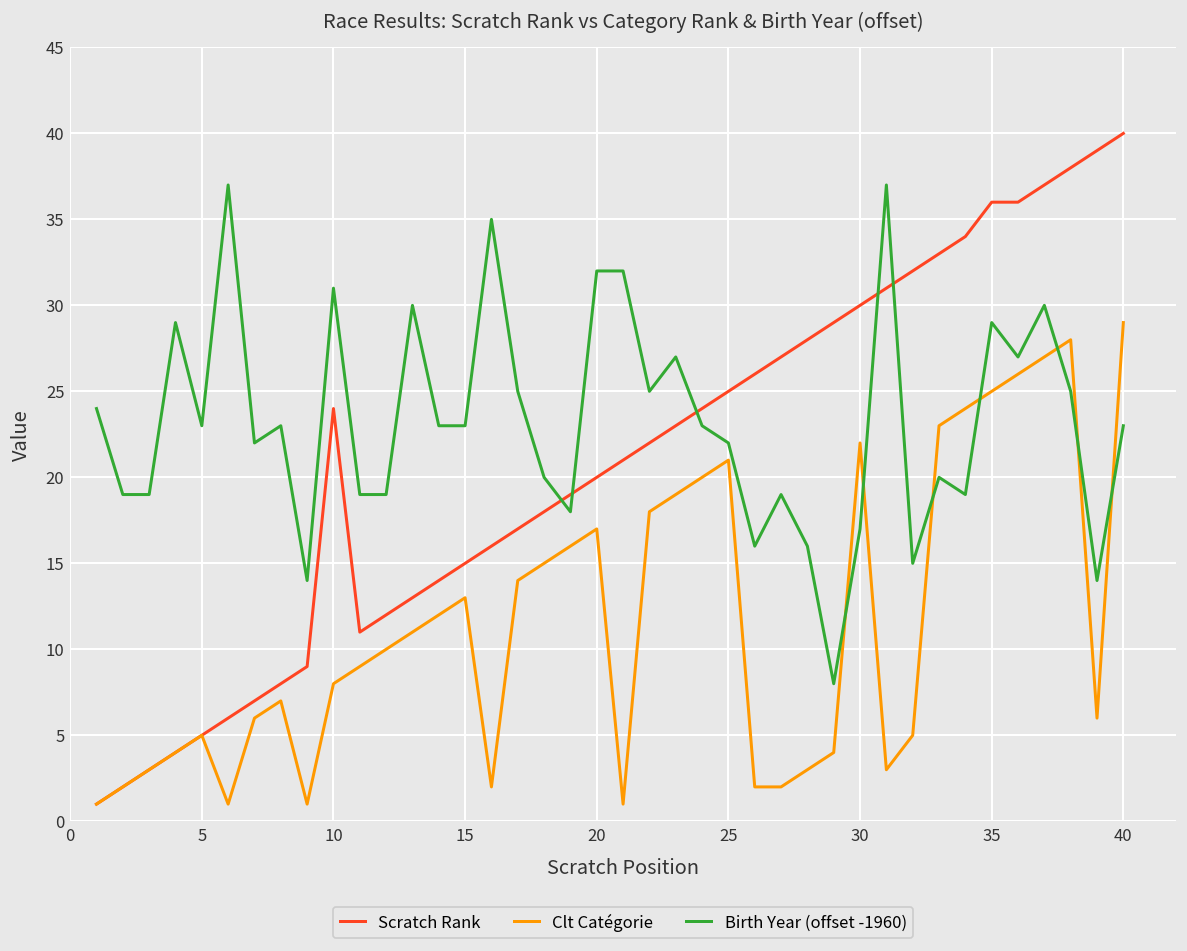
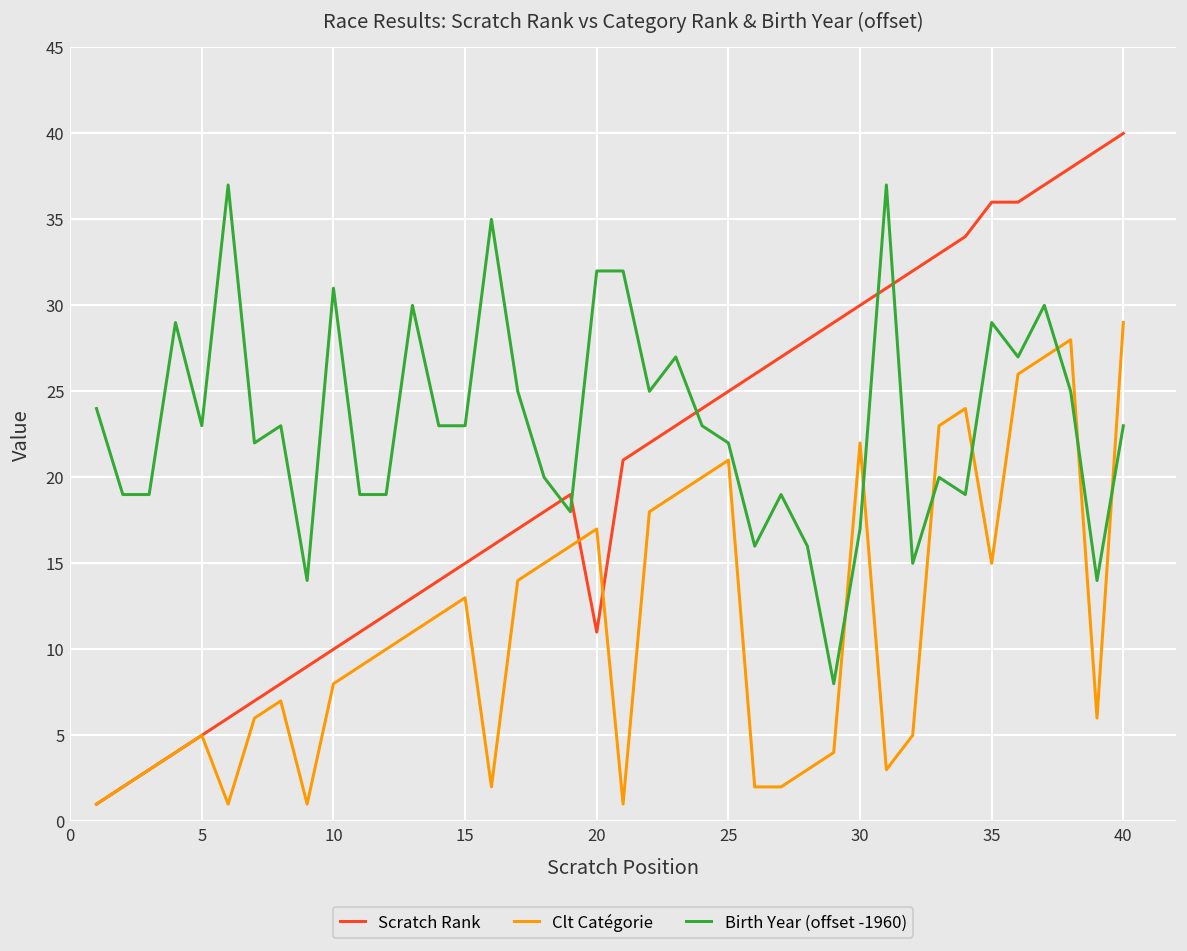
  {
    "Scratch Rank": {
-     "10": 24,
+     "10": 10,
      "15": 15,
-     "20": 20,
+     "20": 11,
      "25": 25,
      "30": 30,
      "35": 36,
      "40": 40
    },
    "Clt Catégorie": {
      "10": 8,
      "15": 13,
      "20": 17,
      "25": 21,
      "30": 22,
-     "35": 25,
+     "35": 15,
      "40": 29
    },
    "Birth Year (offset -1960)": {
      "5": 23,
      "10": 31,
      "15": 23,
      "20": 32,
      "25": 22,
      "30": 17,
      "35": 29,
      "40": 23
    }
  }
